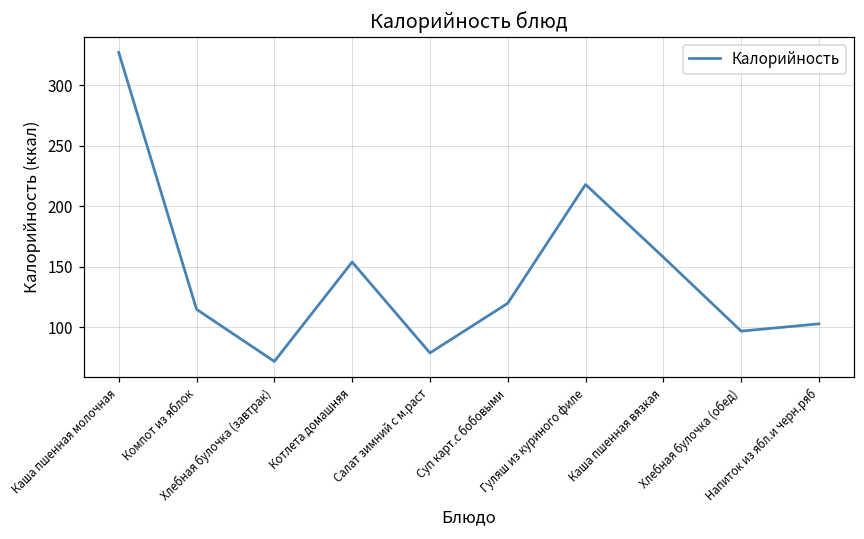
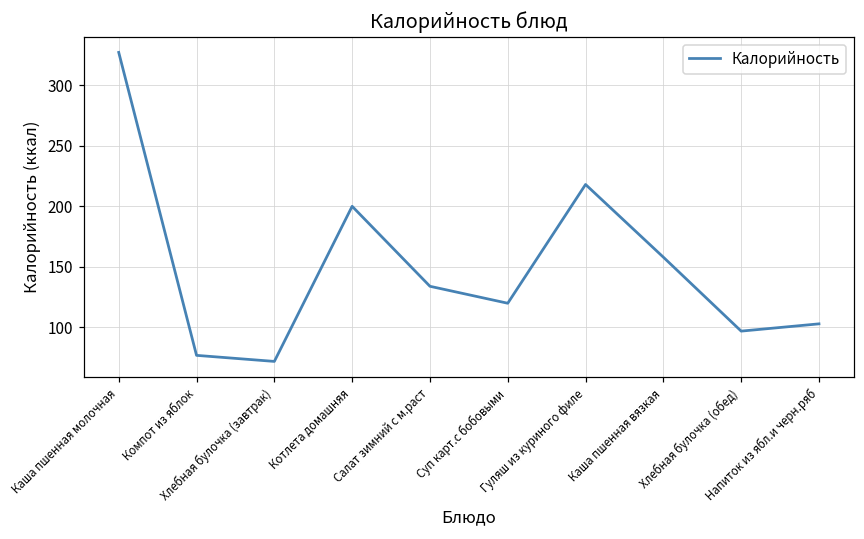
  {
    "Каша пшенная молочная": 327,
-   "Компот из яблок": 115,
+   "Компот из яблок": 77,
    "Хлебная булочка (завтрак)": 72,
-   "Котлета домашняя": 154,
-   "Салат зимний с м.раст": 79,
+   "Котлета домашняя": 200,
+   "Салат зимний с м.раст": 134,
    "Суп карт.с бобовыми": 120,
    "Гуляш из куриного филе": 218,
    "Каша пшенная вязкая": 158,
    "Хлебная булочка (обед)": 97,
    "Напиток из ябл.и черн.ряб": 103
  }
